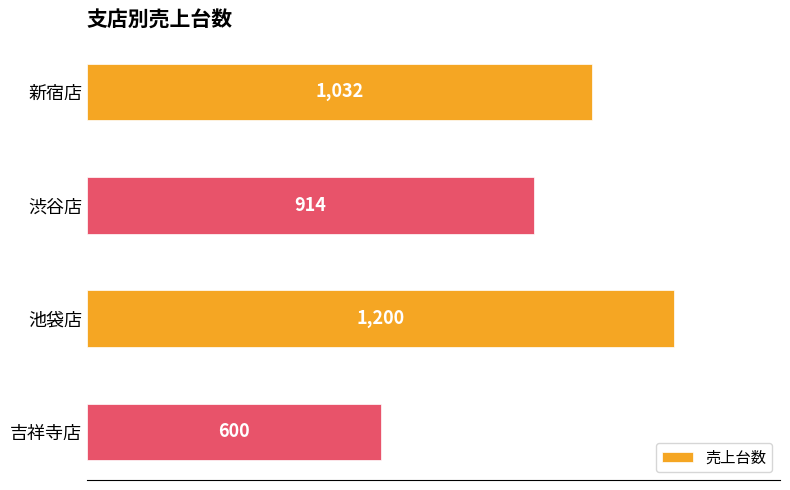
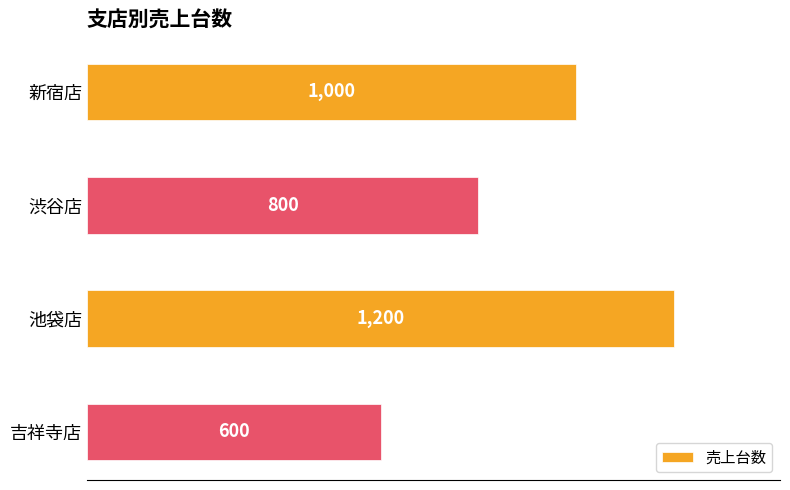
  {
-   "新宿店": "1,032",
-   "渋谷店": "914",
+   "新宿店": "1,000",
+   "渋谷店": "800",
    "池袋店": "1,200",
    "吉祥寺店": "600"
  }
